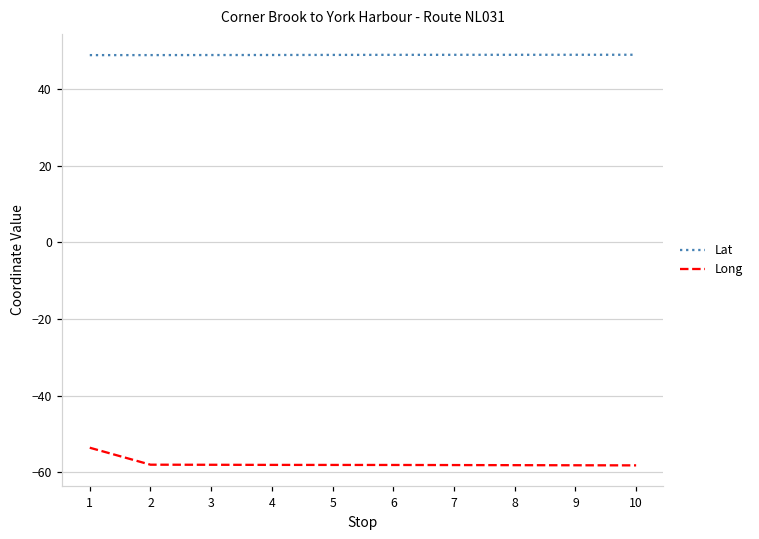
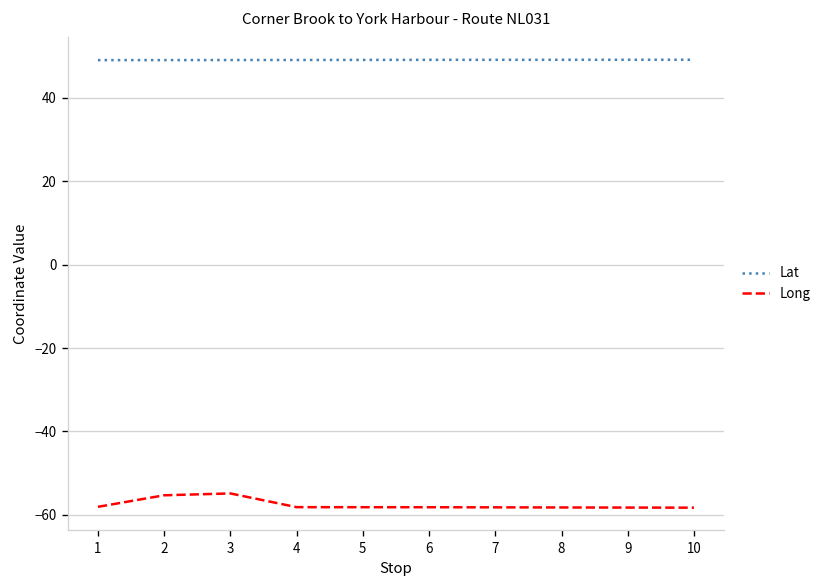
  {
    "Lat": {
      "1": 49,
      "2": 49,
      "3": 49,
      "4": 49,
      "5": 49,
      "6": 49,
      "7": 49,
      "8": 49,
      "9": 49,
      "10": 49
    },
    "Long": {
-     "1": -54,
-     "2": -58,
-     "3": -58,
+     "1": -58,
+     "2": -55,
+     "3": -55,
      "4": -58,
      "5": -58,
      "6": -58,
      "7": -58,
      "8": -58,
      "9": -58,
      "10": -58
    }
  }
